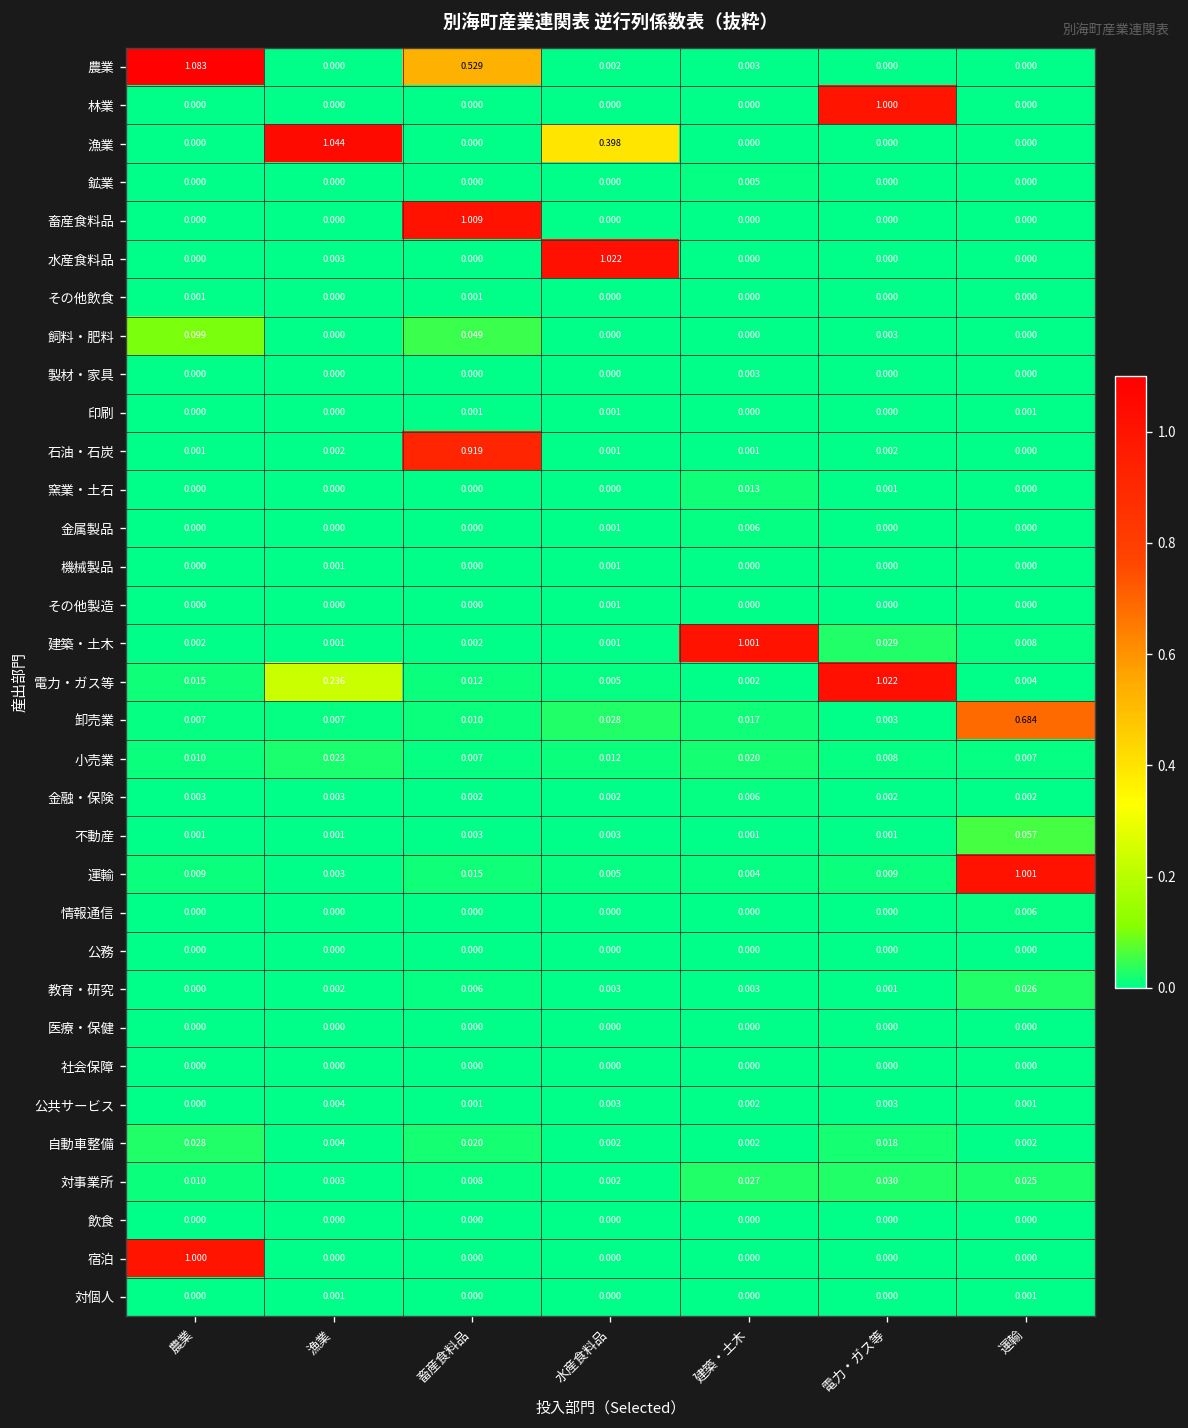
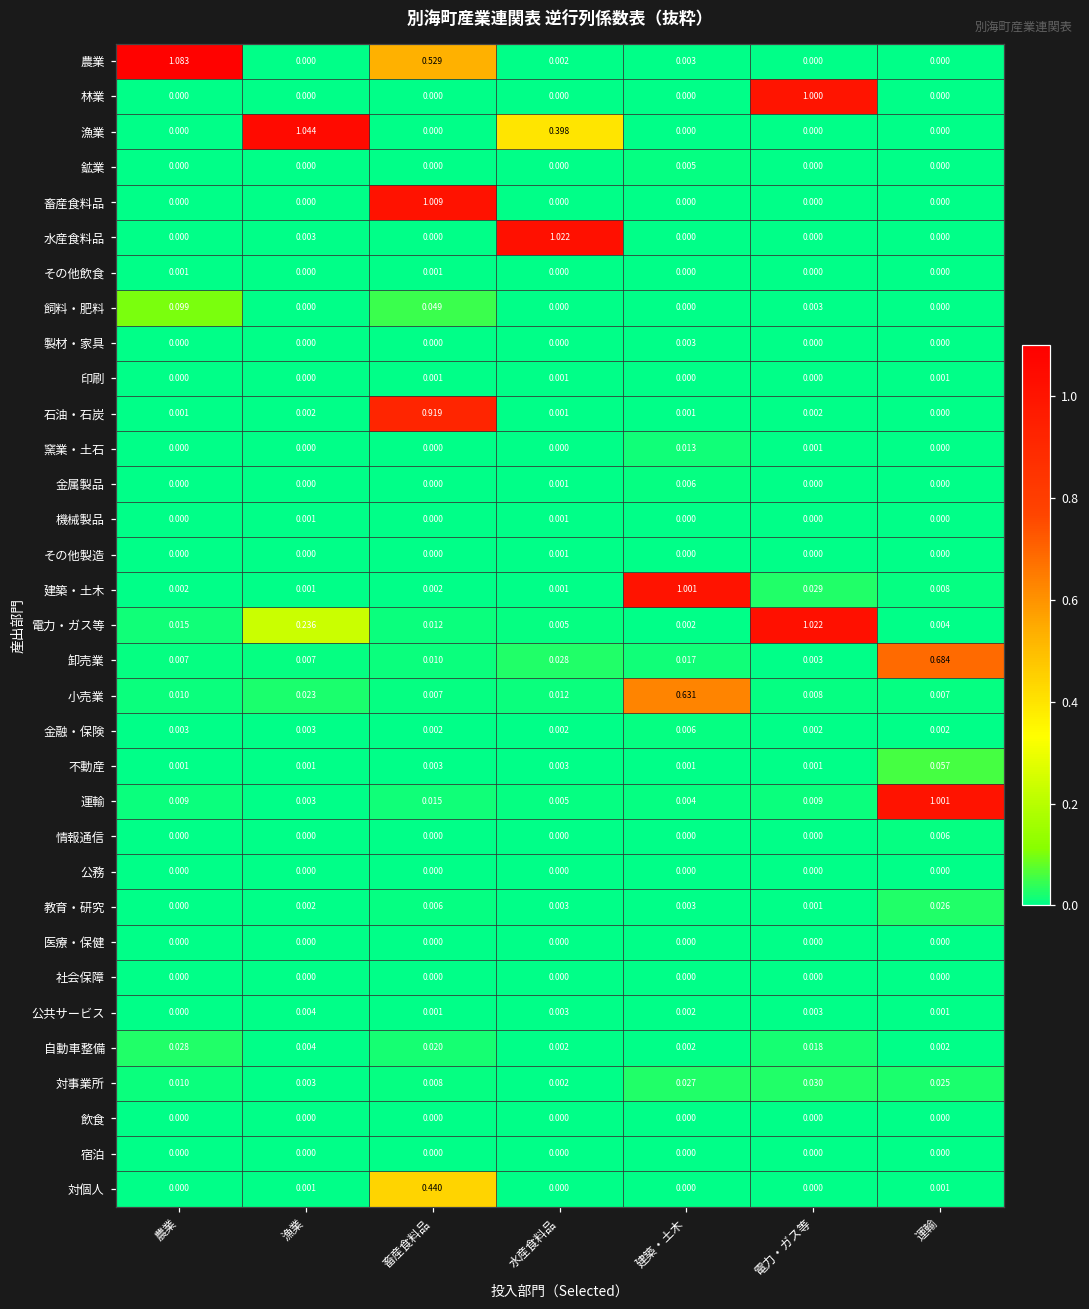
  {
    "小売業": {
      "農業": 0.010,
      "漁業": 0.023,
      "畜産食料品": 0.007,
      "水産食料品": 0.012,
-     "建築・土木": 0.020,
+     "建築・土木": 0.631,
      "電力・ガス等": 0.008,
      "運輸": 0.007
    },
    "宿泊": {
-     "農業": 1.000,
+     "農業": 0.000,
      "漁業": 0.000,
      "畜産食料品": 0.000,
      "水産食料品": 0.000,
      "建築・土木": 0.000,
      "電力・ガス等": 0.000,
      "運輸": 0.000
    },
    "対個人": {
      "農業": 0.000,
      "漁業": 0.001,
-     "畜産食料品": 0.000,
+     "畜産食料品": 0.440,
      "水産食料品": 0.000,
      "建築・土木": 0.000,
      "電力・ガス等": 0.000,
      "運輸": 0.001
    }
  }
